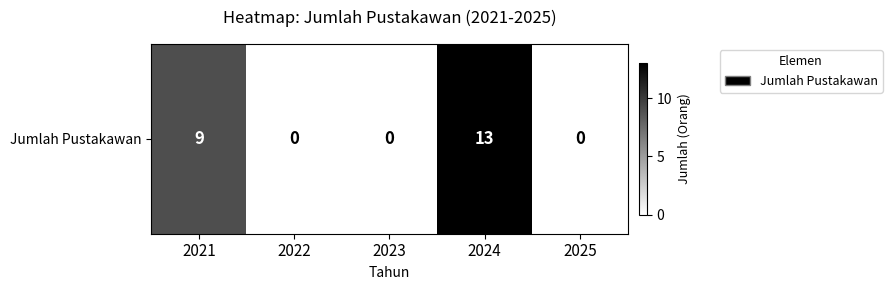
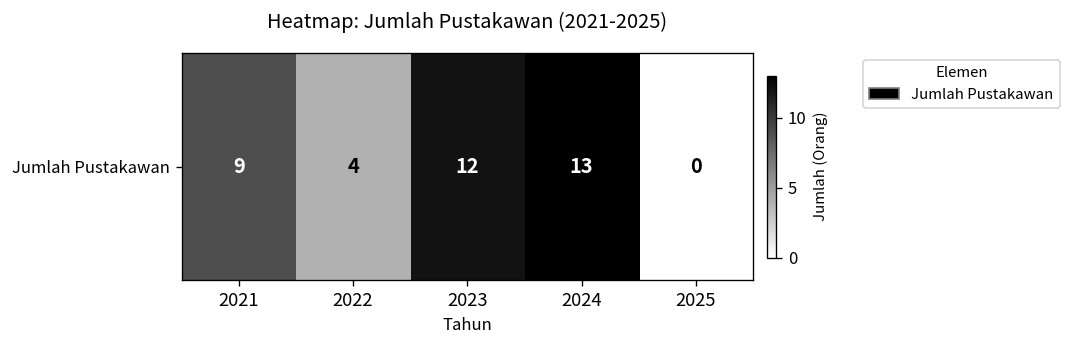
  {
    "Jumlah Pustakawan": {
      "2021": 9,
-     "2022": 0,
-     "2023": 0,
+     "2022": 4,
+     "2023": 12,
      "2024": 13,
      "2025": 0
    }
  }
